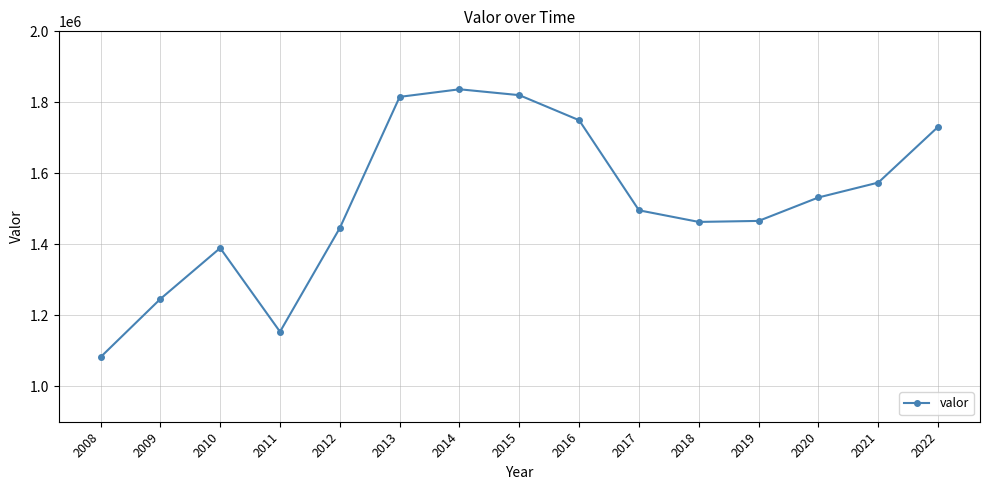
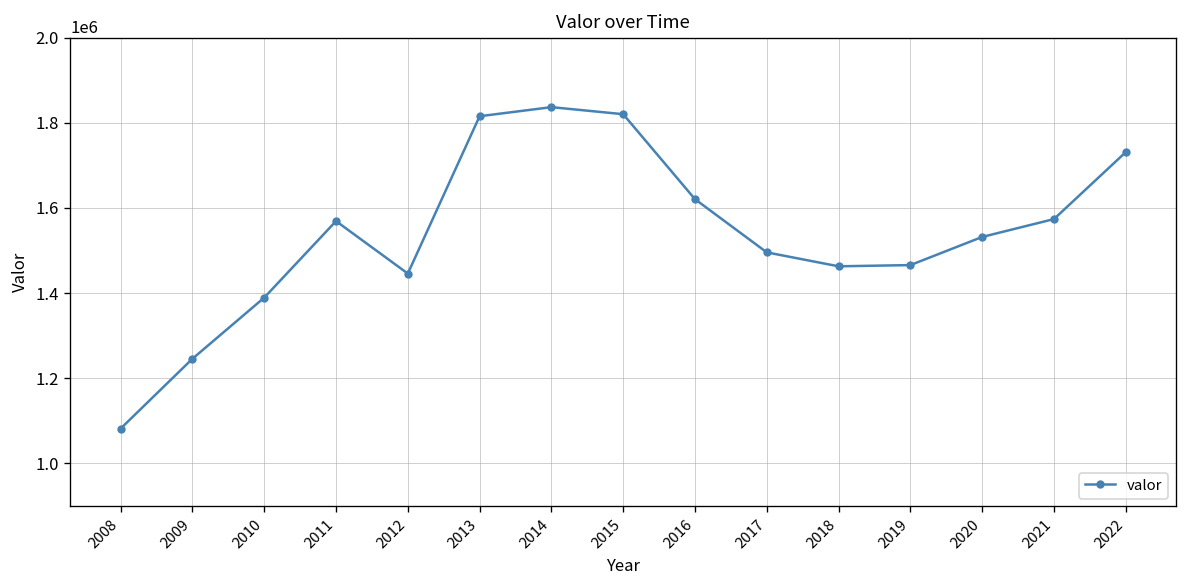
  {
    "2008": 1080000,
    "2009": 1250000,
    "2010": 1390000,
-   "2011": 1150000,
+   "2011": 1570000,
    "2012": 1450000,
    "2013": 1820000,
    "2014": 1840000,
    "2015": 1820000,
-   "2016": 1750000,
+   "2016": 1620000,
    "2017": 1500000,
    "2018": 1460000,
    "2019": 1470000,
    "2020": 1530000,
    "2021": 1570000,
    "2022": 1730000
  }
